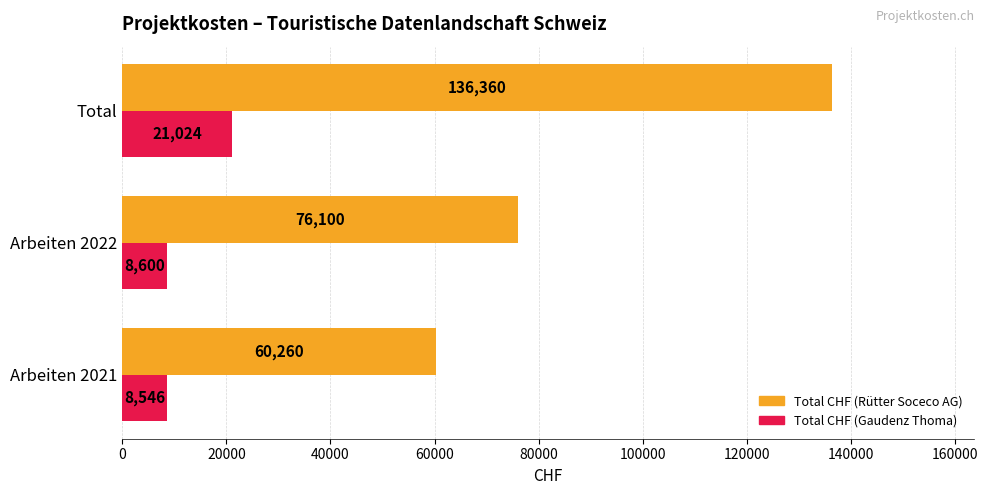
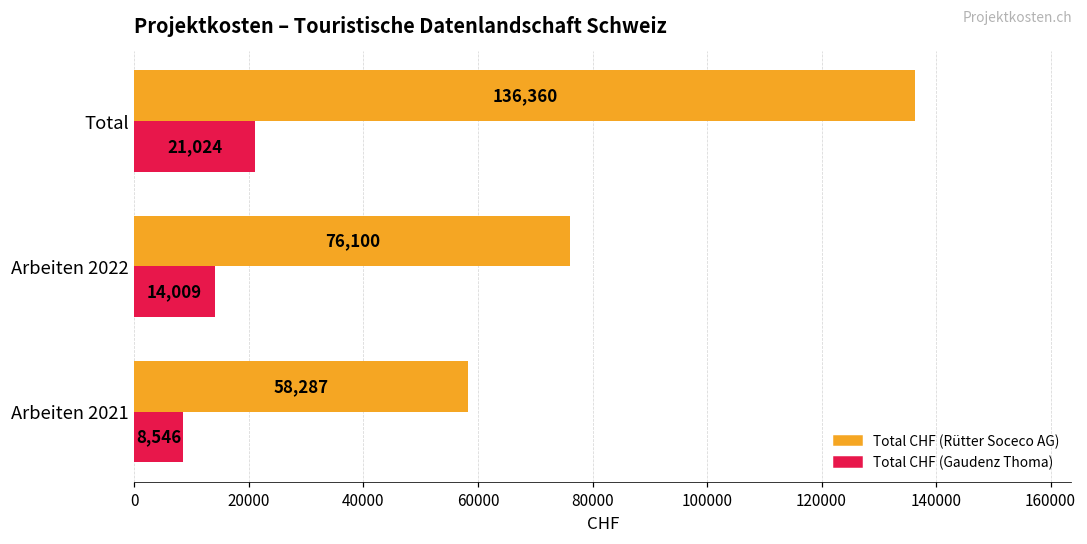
  {
    "Total CHF (Rütter Soceco AG)": {
      "Total": "136,360",
      "Arbeiten 2022": "76,100",
-     "Arbeiten 2021": "60,260"
+     "Arbeiten 2021": "58,287"
    },
    "Total CHF (Gaudenz Thoma)": {
      "Total": "21,024",
-     "Arbeiten 2022": "8,600",
+     "Arbeiten 2022": "14,009",
      "Arbeiten 2021": "8,546"
    }
  }
